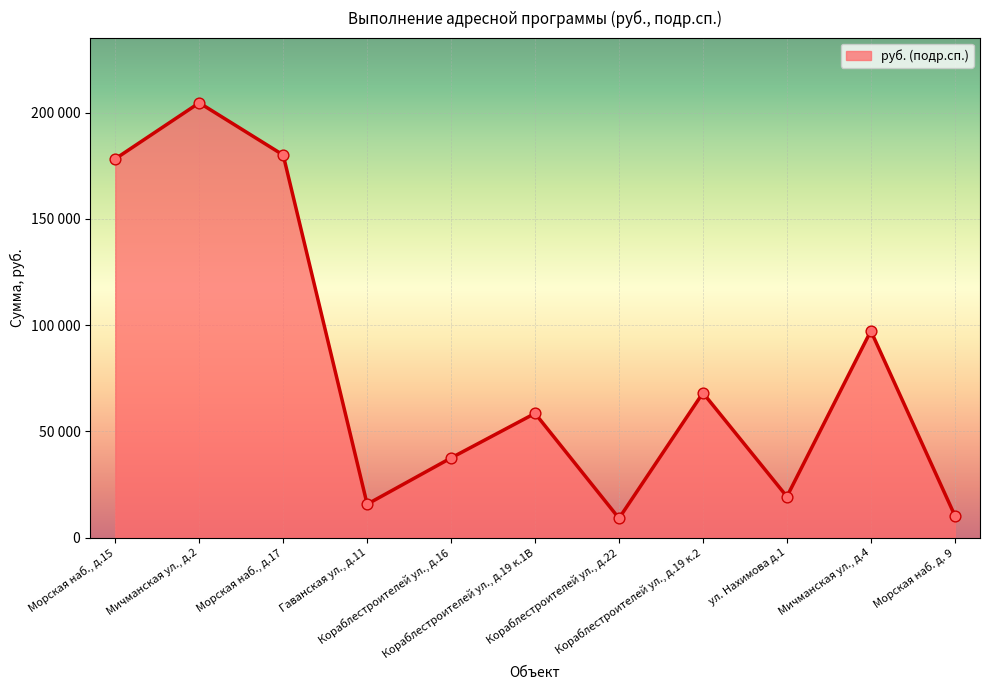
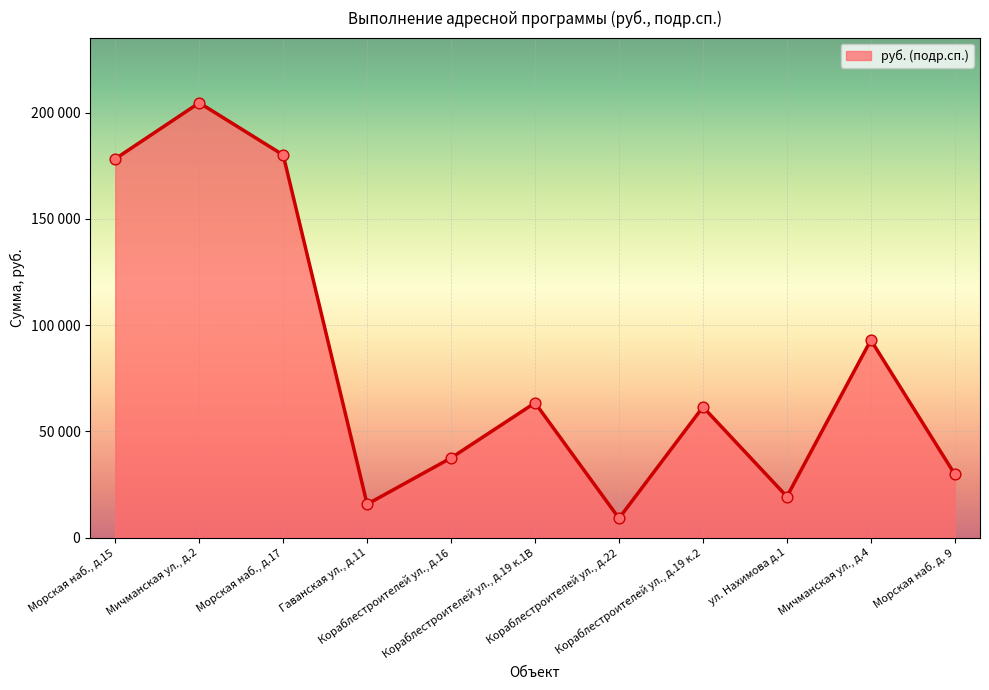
  {
    "Морская наб., д.15": 178000,
    "Мичманская ул., д.2": 205000,
    "Морская наб., д.17": 180000,
    "Гаванская ул., д.11": 16000,
    "Кораблестроителей ул., д.16": 38000,
-   "Кораблестроителей ул., д.19 к.1В": 58000,
+   "Кораблестроителей ул., д.19 к.1В": 63000,
    "Кораблестроителей ул., д.22": 9000,
-   "Кораблестроителей ул., д.19 к.2": 68000,
+   "Кораблестроителей ул., д.19 к.2": 62000,
    "ул. Нахимова д.1": 19000,
-   "Мичманская ул., д.4": 97000,
-   "Морская наб. д. 9": 10000
+   "Мичманская ул., д.4": 93000,
+   "Морская наб. д. 9": 30000
  }
